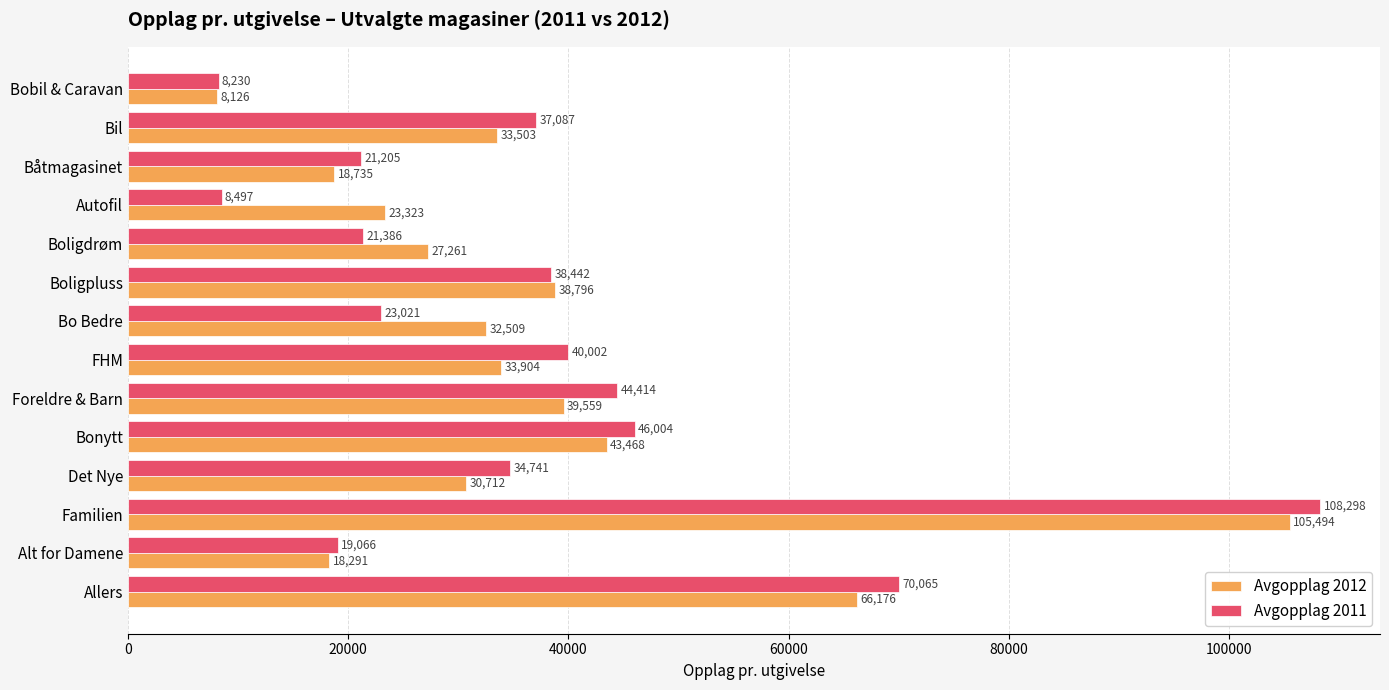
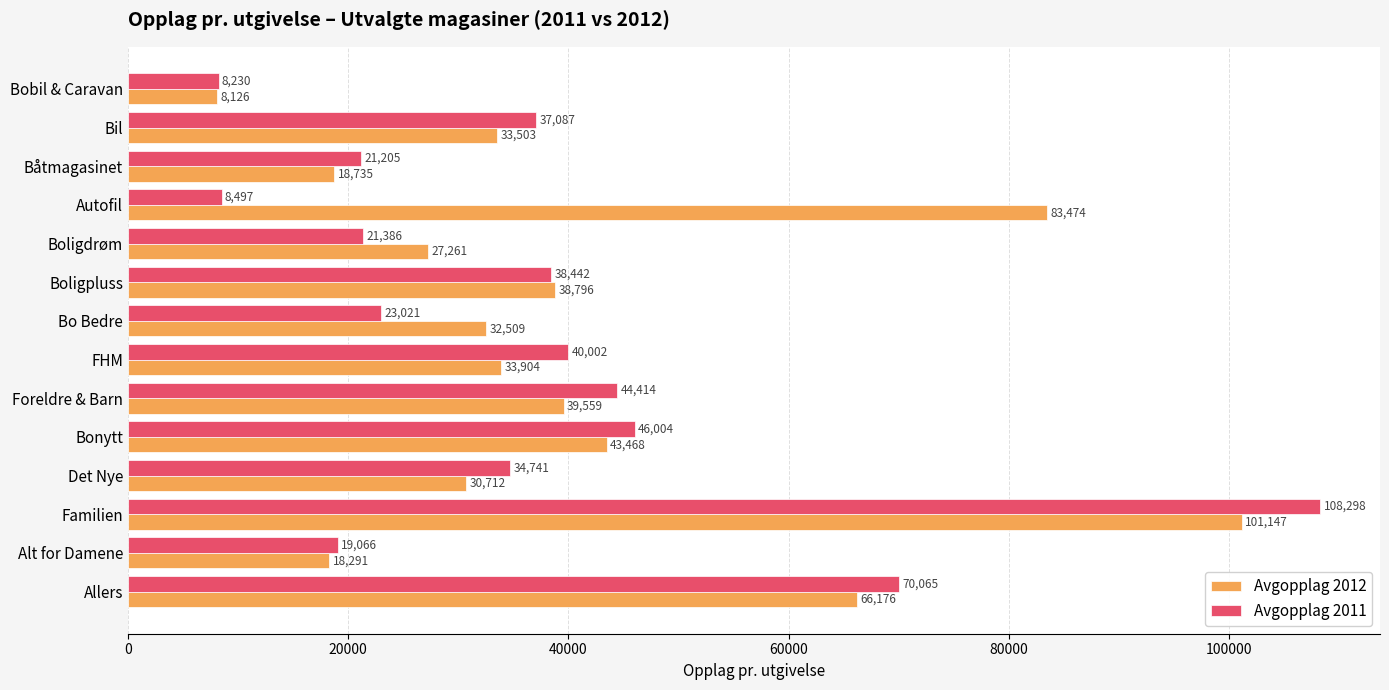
  {
    "Avgopplag 2012": {
      "Bobil & Caravan": "8,126",
      "Bil": "33,503",
      "Båtmagasinet": "18,735",
-     "Autofil": "23,323",
+     "Autofil": "83,474",
      "Boligdrøm": "27,261",
      "Boligpluss": "38,796",
      "Bo Bedre": "32,509",
      "FHM": "33,904",
      "Foreldre & Barn": "39,559",
      "Bonytt": "43,468",
      "Det Nye": "30,712",
-     "Familien": "105,494",
+     "Familien": "101,147",
      "Alt for Damene": "18,291",
      "Allers": "66,176"
    },
    "Avgopplag 2011": {
      "Bobil & Caravan": "8,230",
      "Bil": "37,087",
      "Båtmagasinet": "21,205",
      "Autofil": "8,497",
      "Boligdrøm": "21,386",
      "Boligpluss": "38,442",
      "Bo Bedre": "23,021",
      "FHM": "40,002",
      "Foreldre & Barn": "44,414",
      "Bonytt": "46,004",
      "Det Nye": "34,741",
      "Familien": "108,298",
      "Alt for Damene": "19,066",
      "Allers": "70,065"
    }
  }
